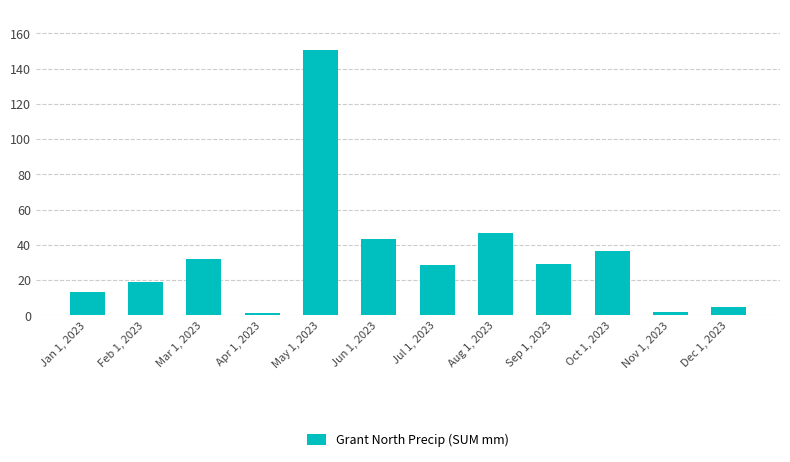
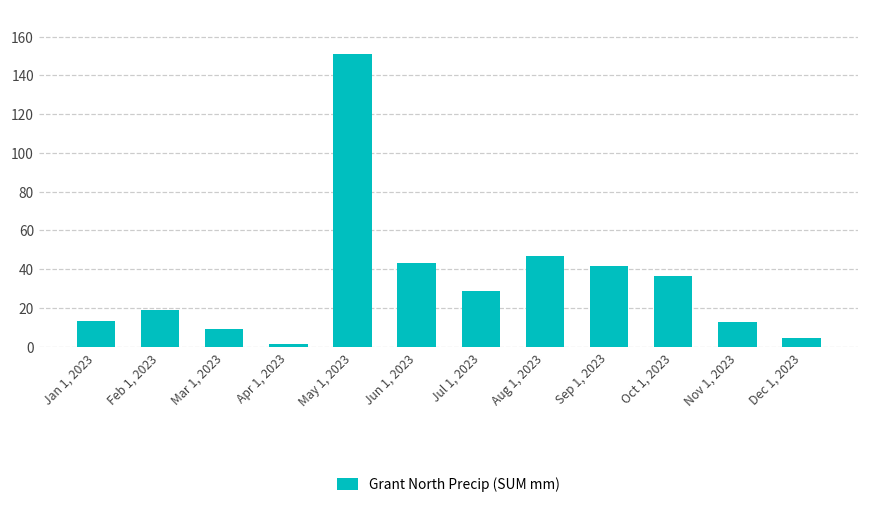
  {
    "Jan 1, 2023": 14,
    "Feb 1, 2023": 19,
-   "Mar 1, 2023": 32,
+   "Mar 1, 2023": 9,
    "May 1, 2023": 151,
    "Jun 1, 2023": 43,
    "Jul 1, 2023": 29,
    "Aug 1, 2023": 47,
-   "Sep 1, 2023": 29,
+   "Sep 1, 2023": 42,
    "Oct 1, 2023": 36,
-   "Nov 1, 2023": 2,
+   "Nov 1, 2023": 13,
    "Dec 1, 2023": 5
  }
